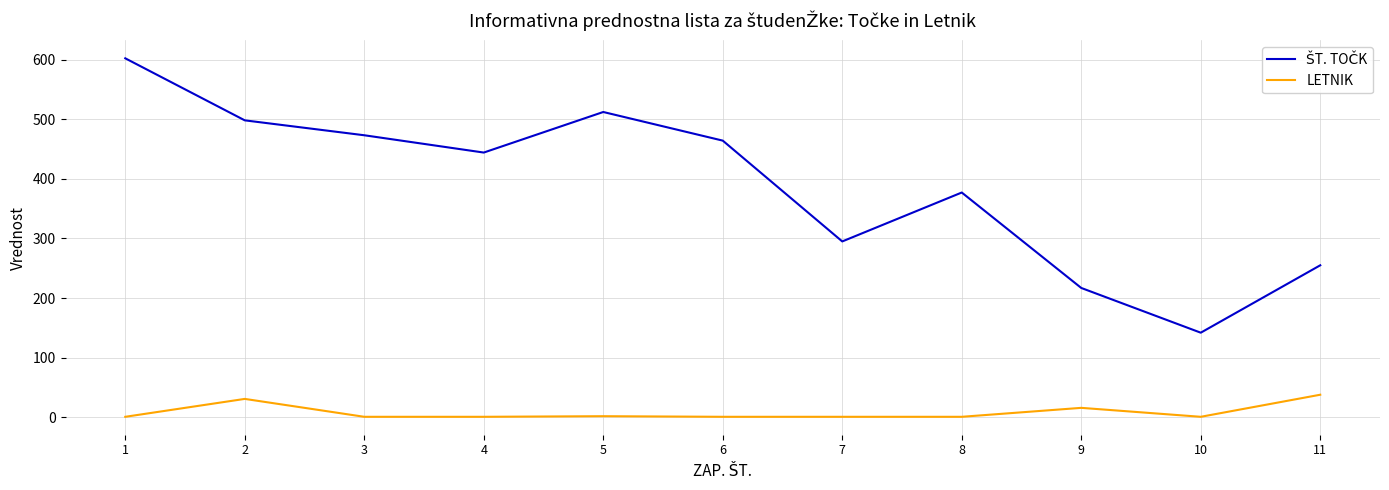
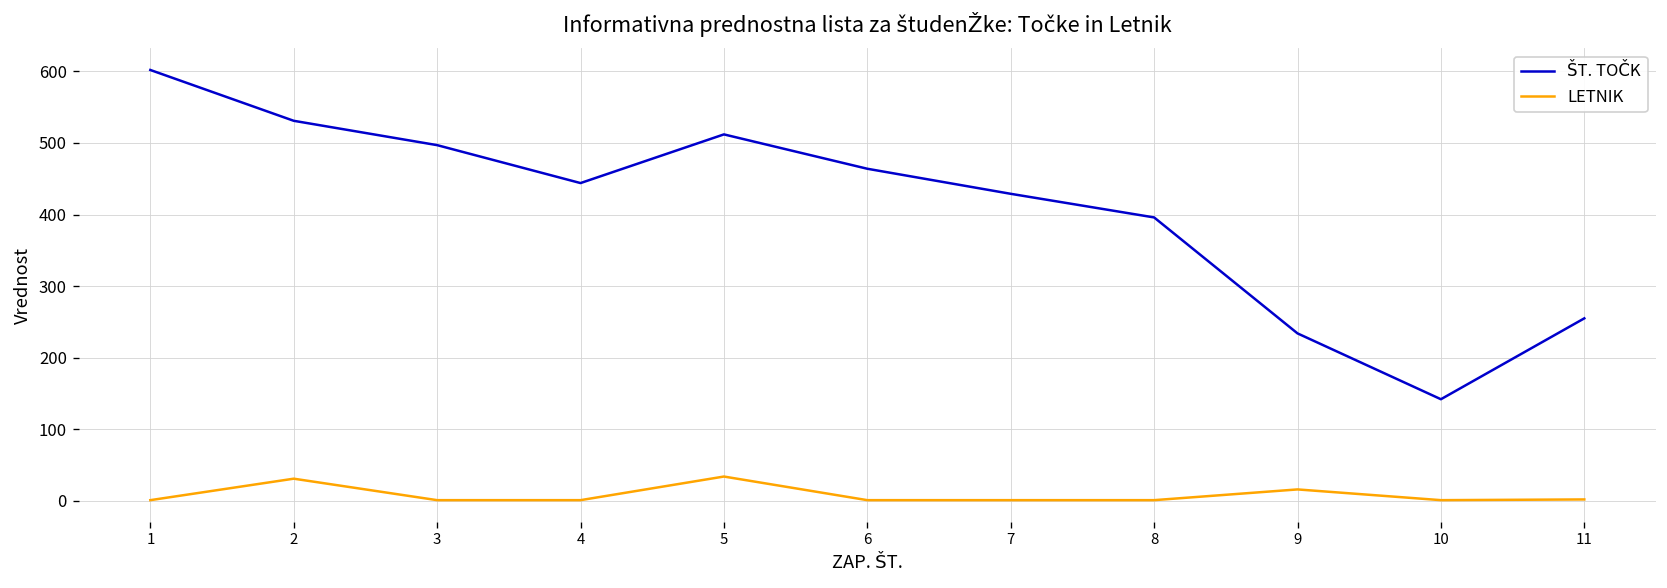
  {
    "ŠT. TOČK": {
      "1": 600,
-     "2": 500,
-     "3": 470,
+     "2": 530,
+     "3": 500,
      "4": 440,
      "5": 510,
      "6": 460,
-     "7": 300,
-     "8": 380,
-     "9": 220,
+     "7": 430,
+     "8": 400,
+     "9": 230,
      "10": 140,
      "11": 260
    },
    "LETNIK": {
      "1": 0,
      "2": 30,
      "3": 0,
      "4": 0,
-     "5": 0,
+     "5": 30,
      "6": 0,
      "7": 0,
      "8": 0,
      "9": 20,
      "10": 0,
-     "11": 40
+     "11": 0
    }
  }
